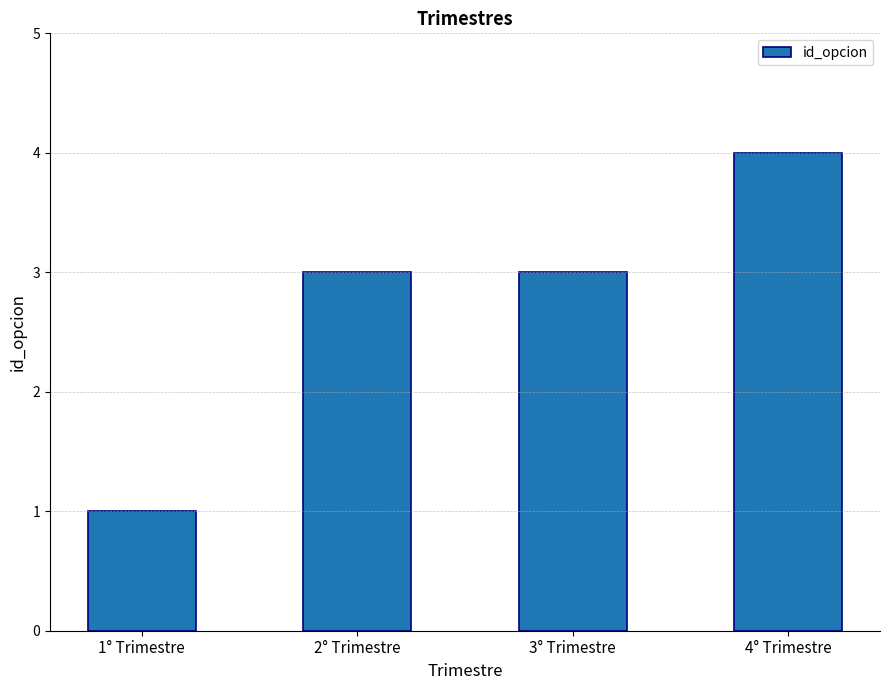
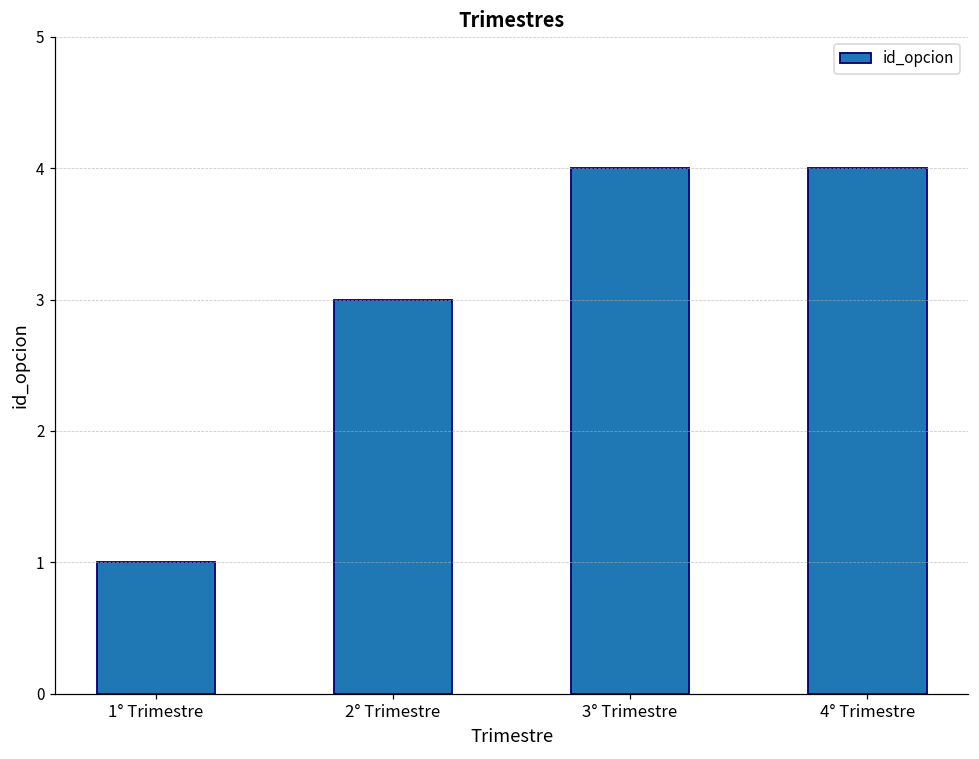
  {
    "1° Trimestre": 1,
    "2° Trimestre": 3,
-   "3° Trimestre": 3,
+   "3° Trimestre": 4,
    "4° Trimestre": 4
  }
